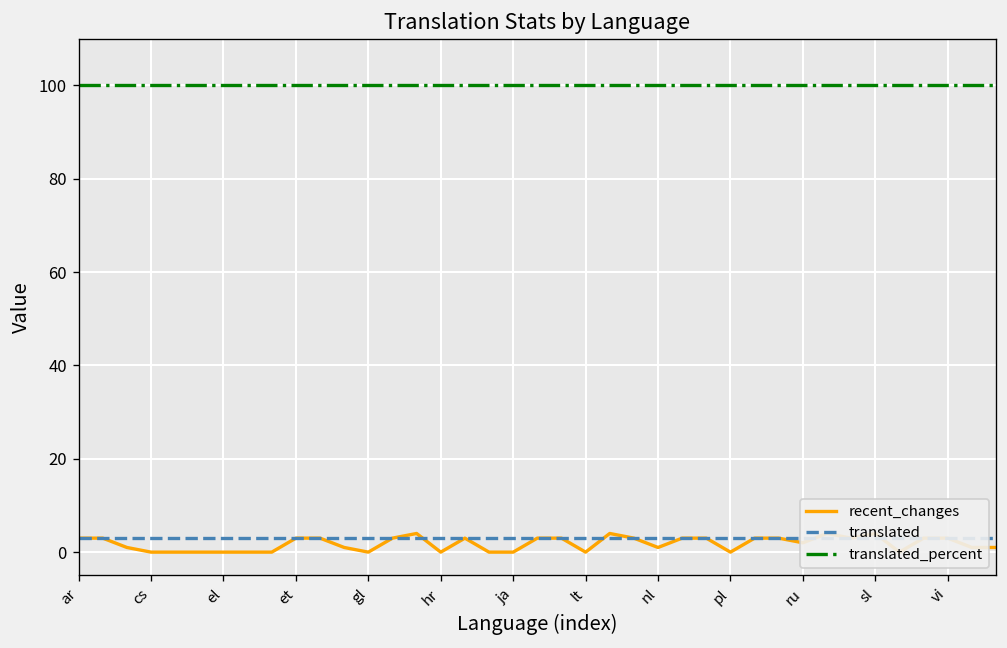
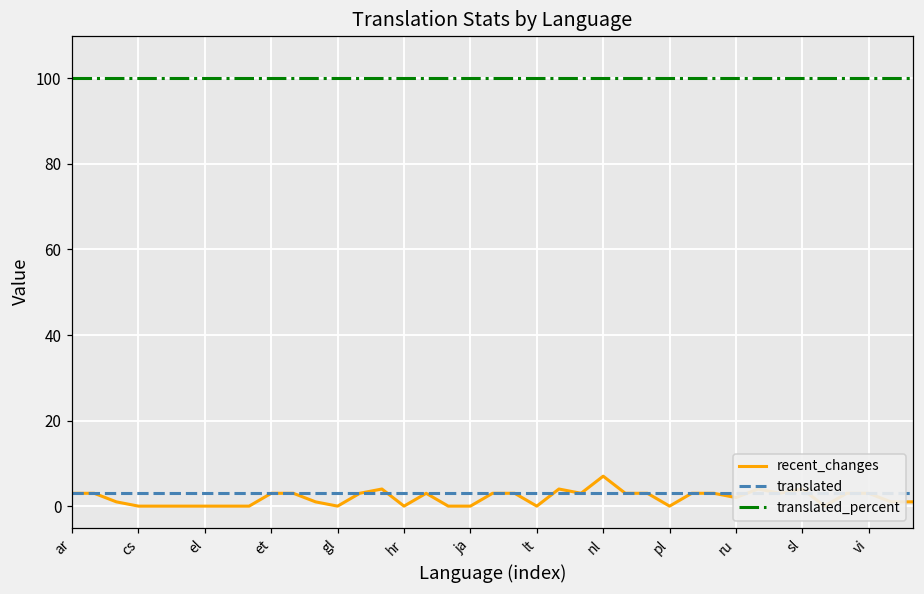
  {
    "recent_changes": {
      "cs": 0,
      "el": 0,
      "gl": 0,
      "hr": 0,
      "ja": 0,
      "lt": 0,
-     "nl": 1,
+     "nl": 7,
      "pl": 0
    },
    "translated": {
      "cs": 3,
      "el": 3,
      "gl": 3,
      "hr": 3,
      "ja": 3,
      "lt": 3,
      "nl": 3,
      "pl": 3
    },
    "translated_percent": {
      "ar": 100,
      "cs": 100,
      "el": 100,
      "et": 100,
      "gl": 100,
      "hr": 100,
      "ja": 100,
      "lt": 100,
      "nl": 100,
      "pl": 100,
      "ru": 100,
      "sl": 100,
      "vi": 100
    }
  }
